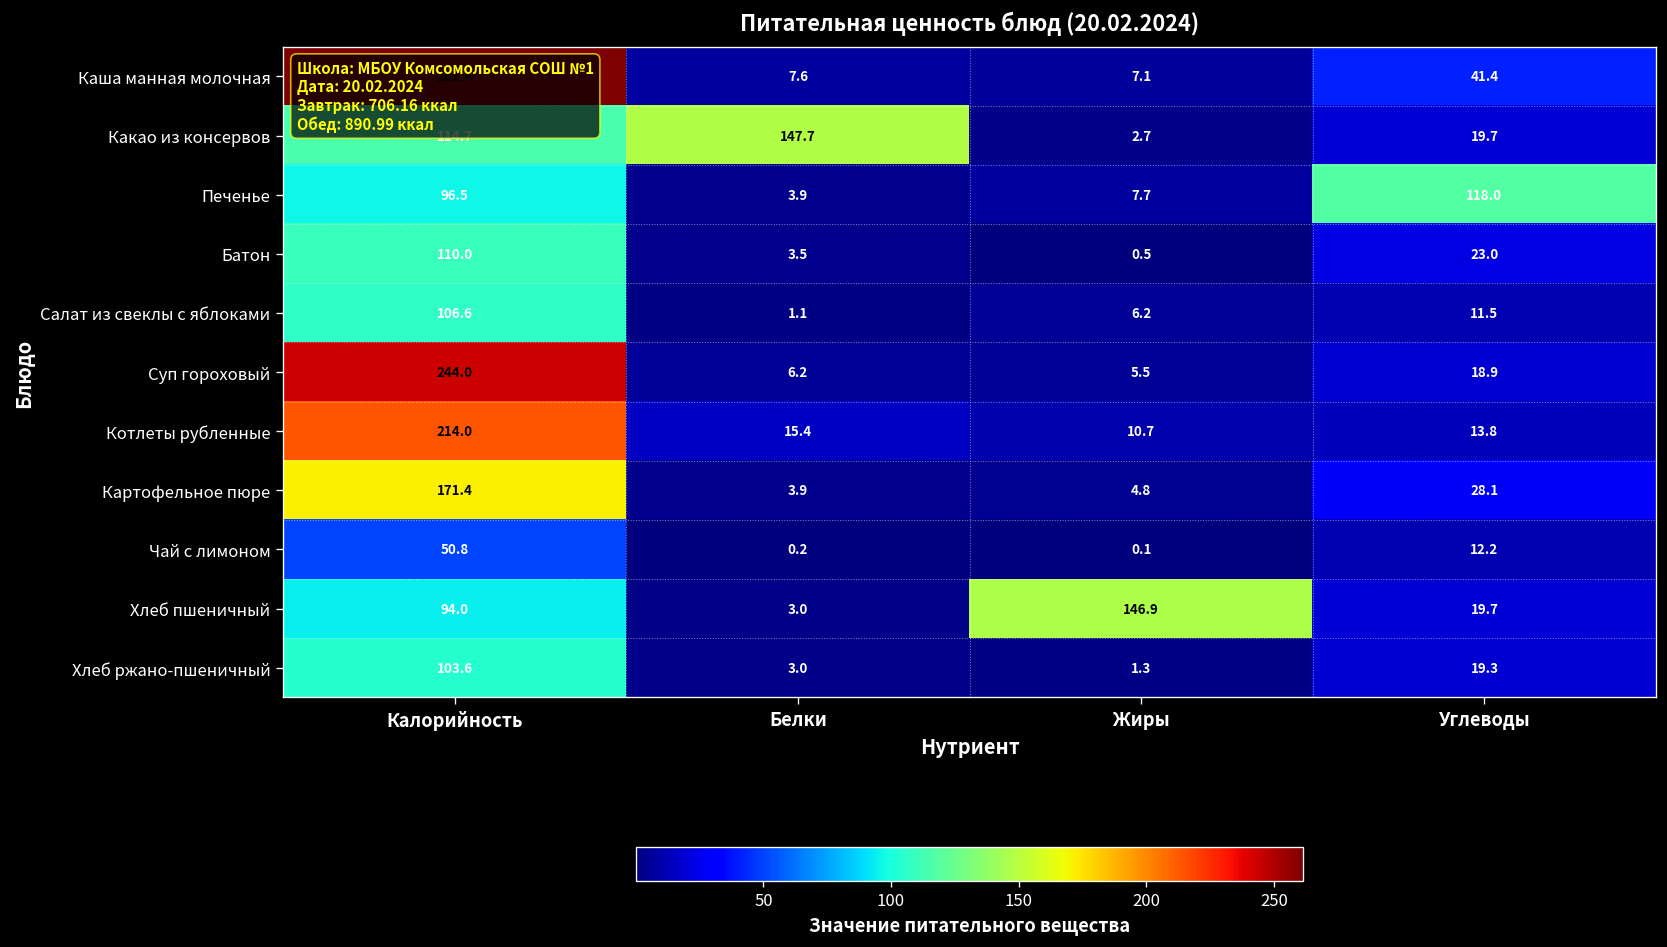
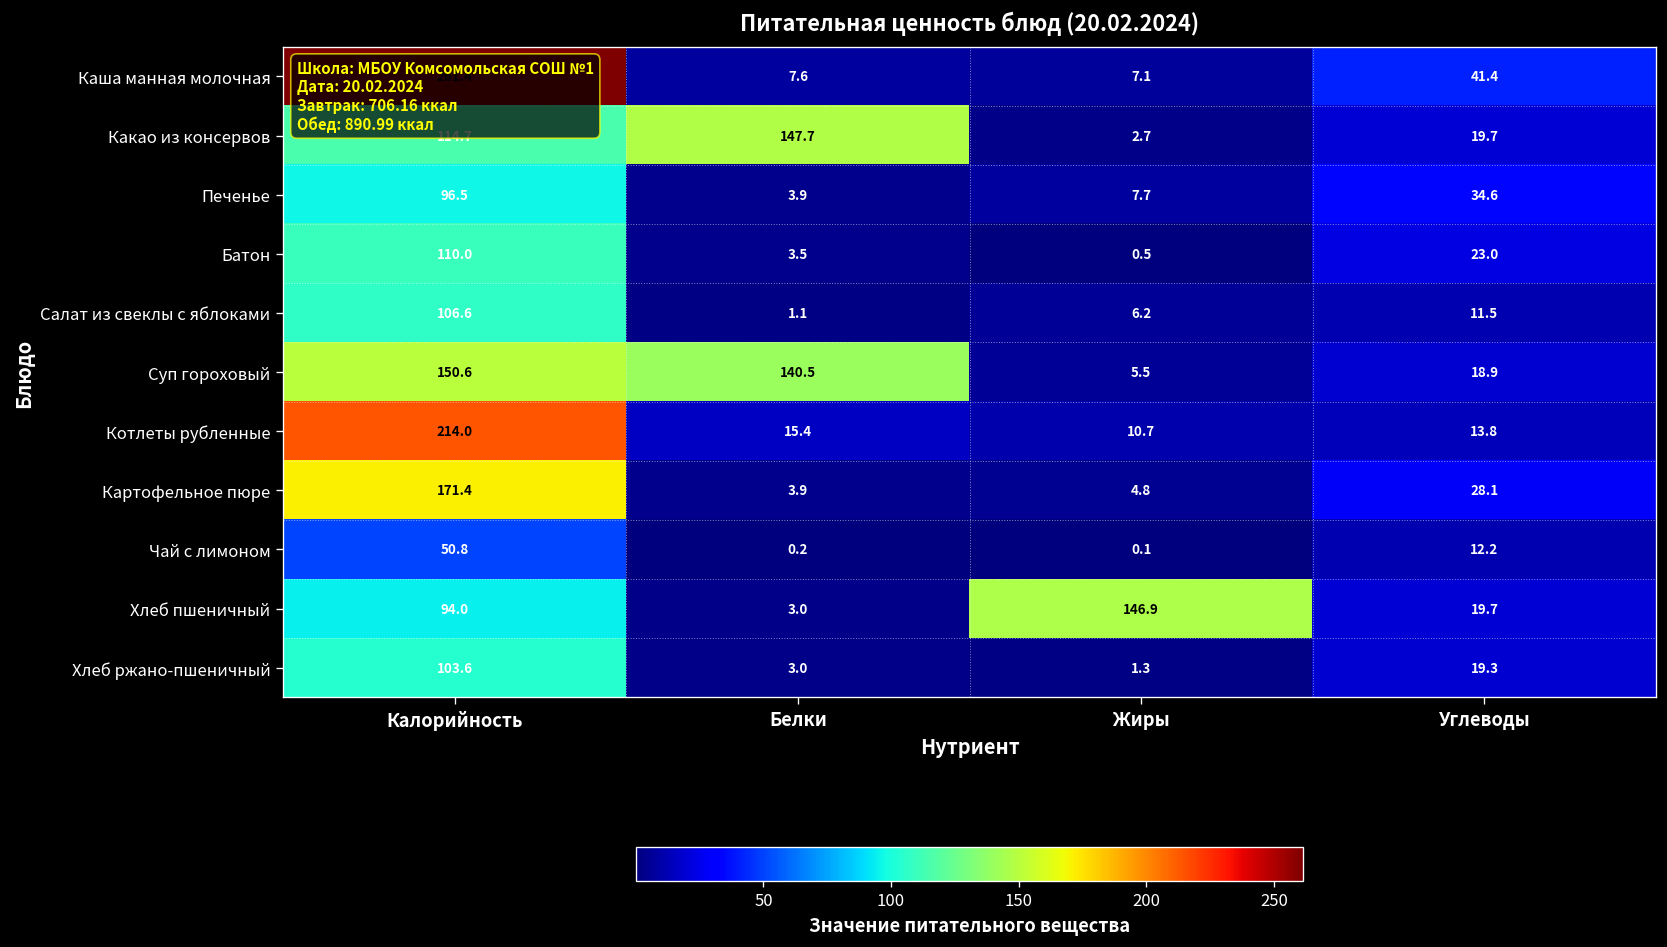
  {
    "Каша манная молочная": {
      "Белки": 7.6,
      "Жиры": 7.1,
      "Углеводы": 41.4
    },
    "Какао из консервов": {
      "Белки": 147.7,
      "Жиры": 2.7,
      "Углеводы": 19.7
    },
    "Печенье": {
      "Калорийность": 96.5,
      "Белки": 3.9,
      "Жиры": 7.7,
-     "Углеводы": 118.0
+     "Углеводы": 34.6
    },
    "Батон": {
      "Калорийность": 110.0,
      "Белки": 3.5,
      "Жиры": 0.5,
      "Углеводы": 23.0
    },
    "Салат из свеклы с яблоками": {
      "Калорийность": 106.6,
      "Белки": 1.1,
      "Жиры": 6.2,
      "Углеводы": 11.5
    },
    "Суп гороховый": {
-     "Калорийность": 244.0,
-     "Белки": 6.2,
+     "Калорийность": 150.6,
+     "Белки": 140.5,
      "Жиры": 5.5,
      "Углеводы": 18.9
    },
    "Котлеты рубленные": {
      "Калорийность": 214.0,
      "Белки": 15.4,
      "Жиры": 10.7,
      "Углеводы": 13.8
    },
    "Картофельное пюре": {
      "Калорийность": 171.4,
      "Белки": 3.9,
      "Жиры": 4.8,
      "Углеводы": 28.1
    },
    "Чай с лимоном": {
      "Калорийность": 50.8,
      "Белки": 0.2,
      "Жиры": 0.1,
      "Углеводы": 12.2
    },
    "Хлеб пшеничный": {
      "Калорийность": 94.0,
      "Белки": 3.0,
      "Жиры": 146.9,
      "Углеводы": 19.7
    },
    "Хлеб ржано-пшеничный": {
      "Калорийность": 103.6,
      "Белки": 3.0,
      "Жиры": 1.3,
      "Углеводы": 19.3
    }
  }
